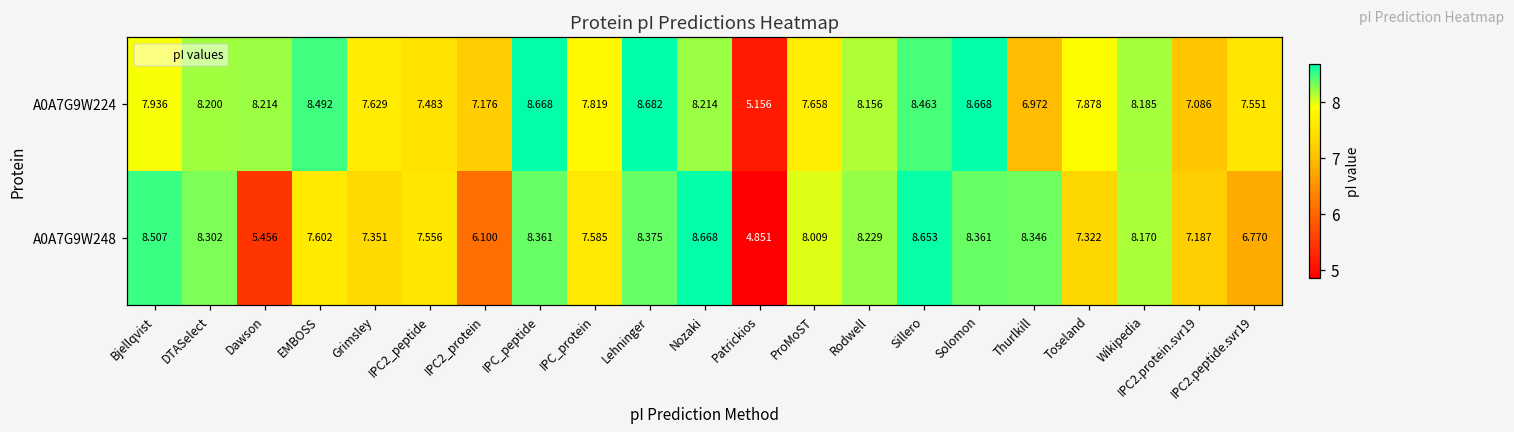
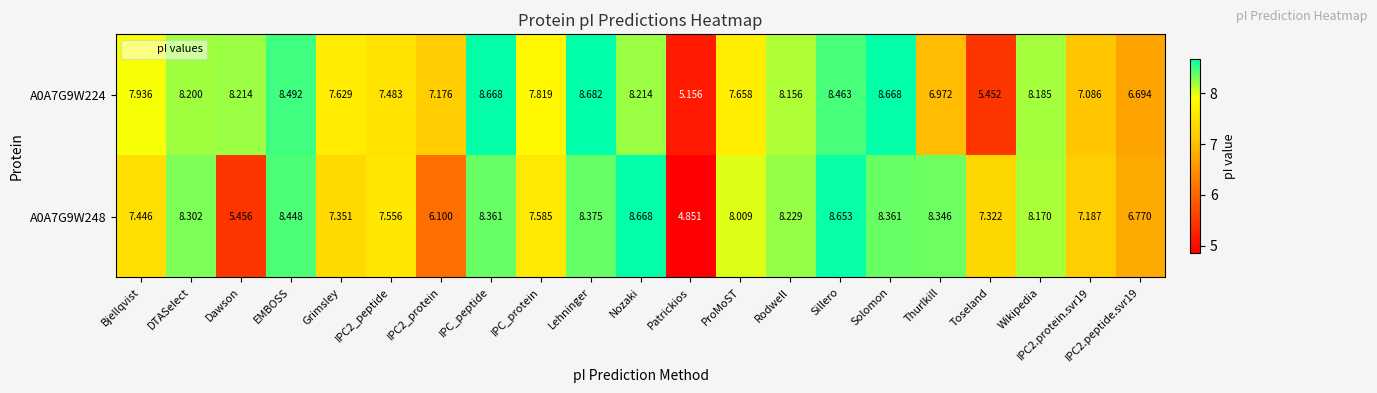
  {
    "A0A7G9W224": {
      "Bjellqvist": 7.936,
      "DTASelect": 8.200,
      "Dawson": 8.214,
      "EMBOSS": 8.492,
      "Grimsley": 7.629,
      "IPC2_peptide": 7.483,
      "IPC2_protein": 7.176,
      "IPC_peptide": 8.668,
      "IPC_protein": 7.819,
      "Lehninger": 8.682,
      "Nozaki": 8.214,
      "Patrickios": 5.156,
      "ProMoST": 7.658,
      "Rodwell": 8.156,
      "Sillero": 8.463,
      "Solomon": 8.668,
      "Thurlkill": 6.972,
-     "Toseland": 7.878,
+     "Toseland": 5.452,
      "Wikipedia": 8.185,
      "IPC2.protein.svr19": 7.086,
-     "IPC2.peptide.svr19": 7.551
+     "IPC2.peptide.svr19": 6.694
    },
    "A0A7G9W248": {
-     "Bjellqvist": 8.507,
+     "Bjellqvist": 7.446,
      "DTASelect": 8.302,
      "Dawson": 5.456,
-     "EMBOSS": 7.602,
+     "EMBOSS": 8.448,
      "Grimsley": 7.351,
      "IPC2_peptide": 7.556,
      "IPC2_protein": 6.100,
      "IPC_peptide": 8.361,
      "IPC_protein": 7.585,
      "Lehninger": 8.375,
      "Nozaki": 8.668,
      "Patrickios": 4.851,
      "ProMoST": 8.009,
      "Rodwell": 8.229,
      "Sillero": 8.653,
      "Solomon": 8.361,
      "Thurlkill": 8.346,
      "Toseland": 7.322,
      "Wikipedia": 8.170,
      "IPC2.protein.svr19": 7.187,
      "IPC2.peptide.svr19": 6.770
    }
  }
